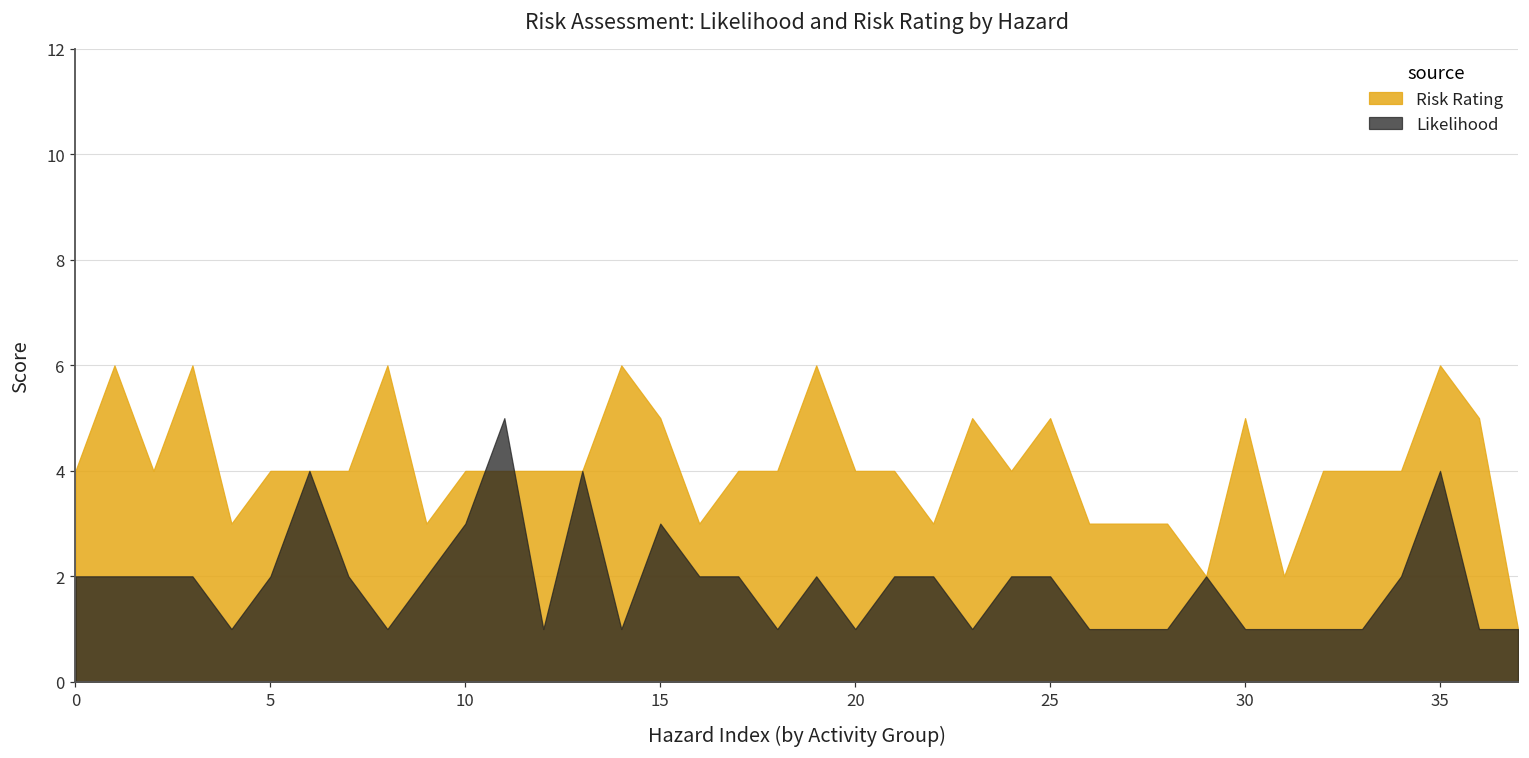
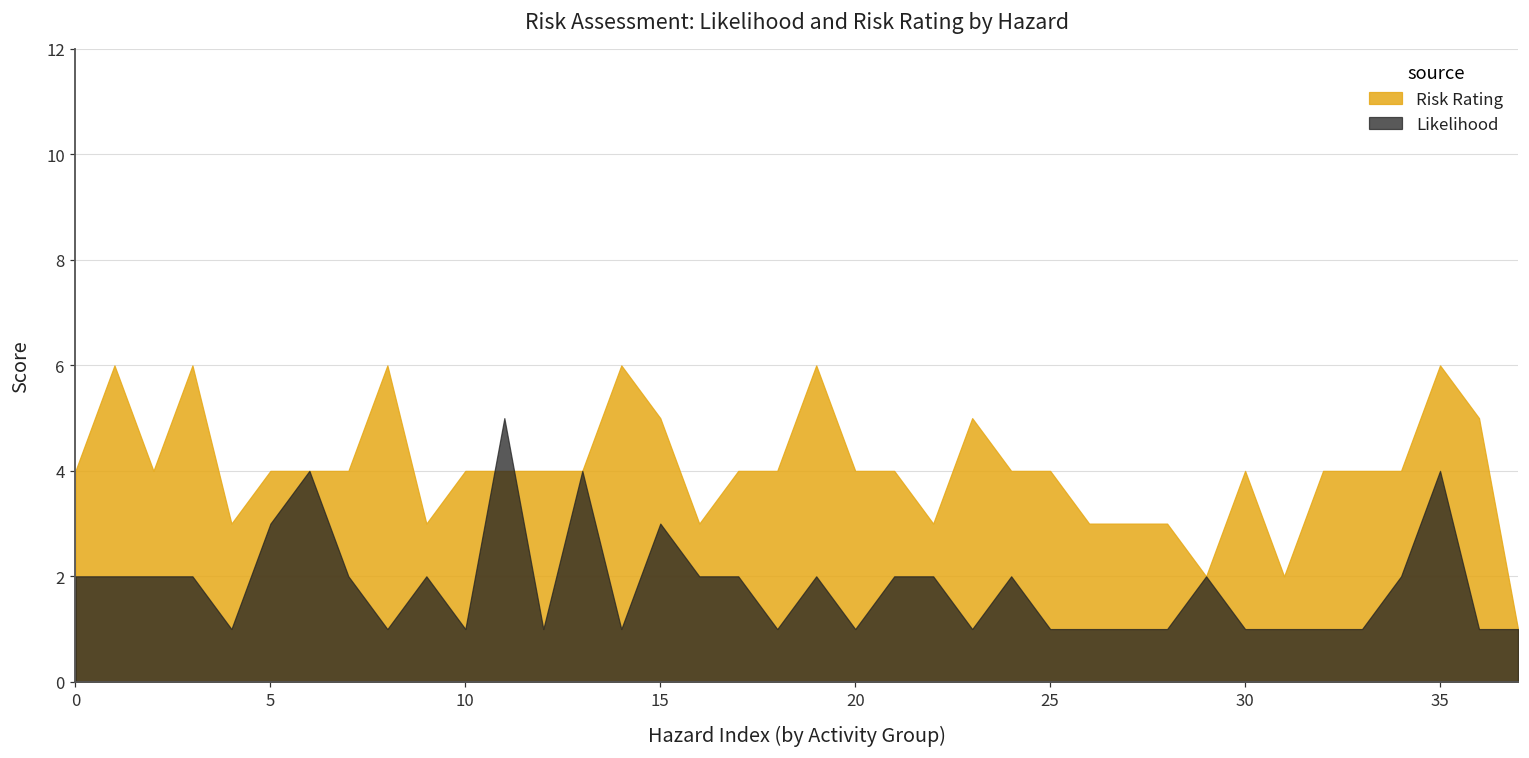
  {
    "Risk Rating": {
      "0": 4,
      "5": 4,
      "10": 4,
      "15": 5,
      "20": 4,
-     "25": 5,
-     "30": 5,
+     "25": 4,
+     "30": 4,
      "35": 6
    },
    "Likelihood": {
      "0": 2,
-     "5": 2,
-     "10": 3,
+     "5": 3,
+     "10": 1,
      "15": 3,
      "20": 1,
-     "25": 2,
+     "25": 1,
      "30": 1,
      "35": 4
    }
  }
